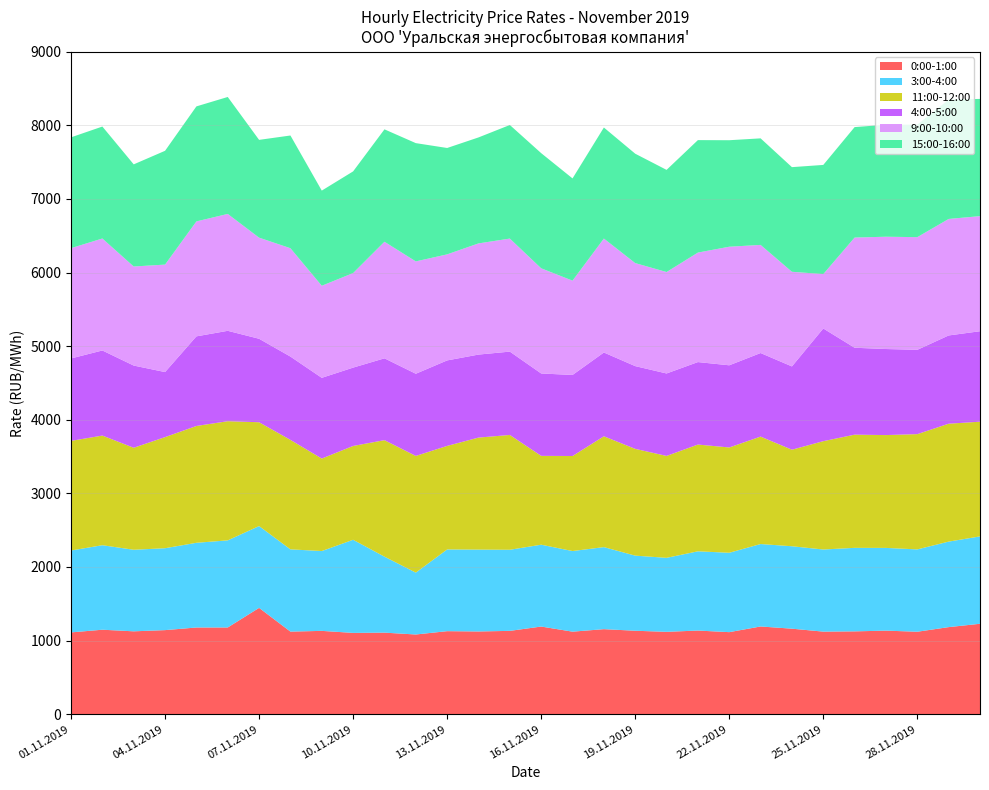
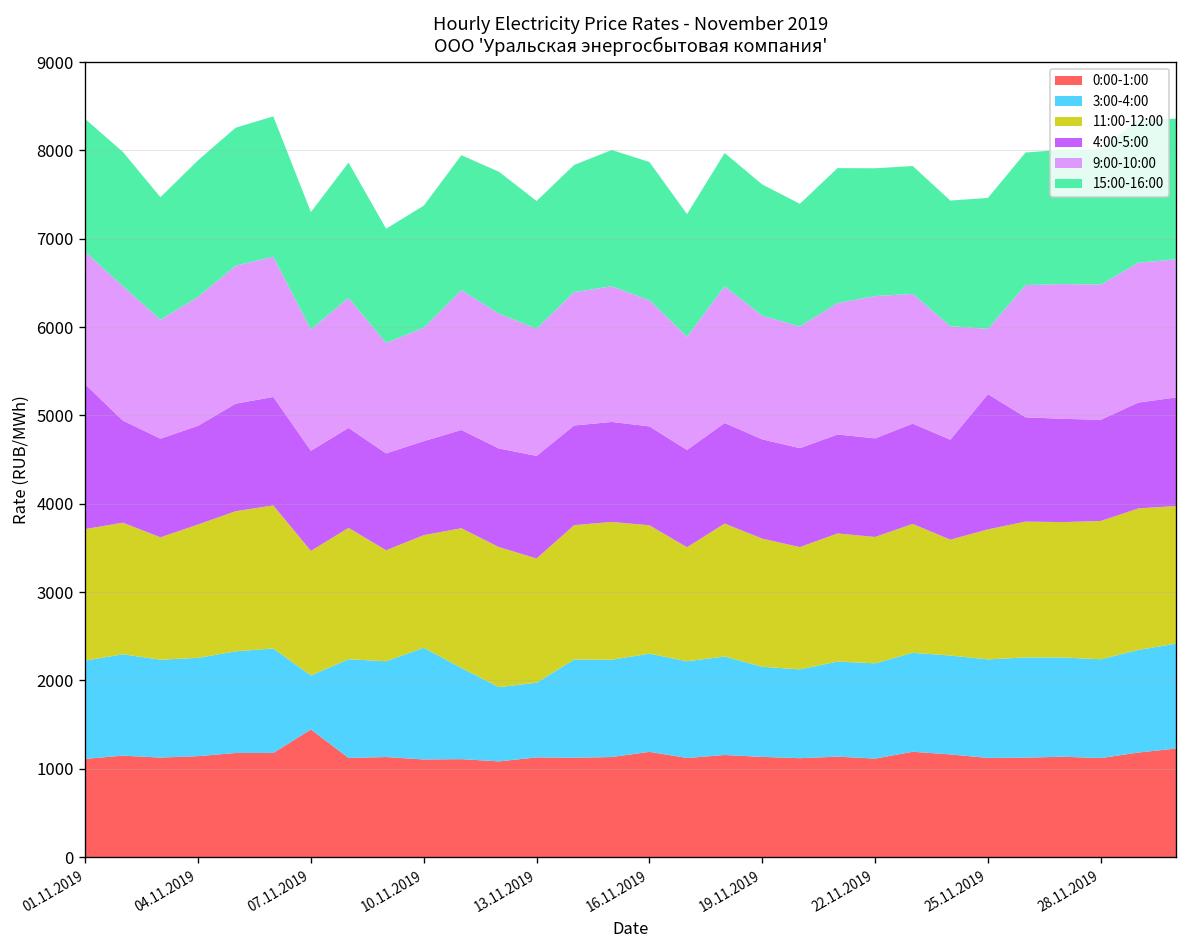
  {
    "0:00-1:00": {
      "01.11.2019": 1100,
      "04.11.2019": 1100,
      "07.11.2019": 1400,
      "10.11.2019": 1100,
      "13.11.2019": 1100,
      "16.11.2019": 1200,
      "19.11.2019": 1100,
      "22.11.2019": 1100,
      "25.11.2019": 1100,
      "28.11.2019": 1100
    },
    "3:00-4:00": {
      "01.11.2019": 1100,
      "04.11.2019": 1100,
-     "07.11.2019": 1100,
+     "07.11.2019": 600,
      "10.11.2019": 1300,
-     "13.11.2019": 1100,
+     "13.11.2019": 800,
      "16.11.2019": 1100,
      "19.11.2019": 1000,
      "22.11.2019": 1100,
      "25.11.2019": 1100,
      "28.11.2019": 1100
    },
    "11:00-12:00": {
      "01.11.2019": 1500,
      "04.11.2019": 1500,
      "07.11.2019": 1400,
      "10.11.2019": 1300,
      "13.11.2019": 1400,
-     "16.11.2019": 1200,
+     "16.11.2019": 1500,
      "19.11.2019": 1500,
      "22.11.2019": 1400,
      "25.11.2019": 1500,
      "28.11.2019": 1600
    },
    "4:00-5:00": {
-     "01.11.2019": 1100,
-     "04.11.2019": 900,
+     "01.11.2019": 1600,
+     "04.11.2019": 1100,
      "07.11.2019": 1100,
      "10.11.2019": 1100,
      "13.11.2019": 1200,
      "16.11.2019": 1100,
      "19.11.2019": 1100,
      "22.11.2019": 1100,
      "25.11.2019": 1500,
      "28.11.2019": 1100
    },
    "9:00-10:00": {
      "01.11.2019": 1500,
      "04.11.2019": 1500,
      "07.11.2019": 1400,
      "10.11.2019": 1300,
      "13.11.2019": 1400,
      "16.11.2019": 1400,
      "19.11.2019": 1400,
      "22.11.2019": 1600,
      "25.11.2019": 700,
      "28.11.2019": 1500
    },
    "15:00-16:00": {
      "01.11.2019": 1500,
      "04.11.2019": 1500,
      "07.11.2019": 1300,
      "10.11.2019": 1400,
      "13.11.2019": 1400,
      "16.11.2019": 1600,
      "19.11.2019": 1500,
      "22.11.2019": 1400,
      "25.11.2019": 1500
    }
  }
